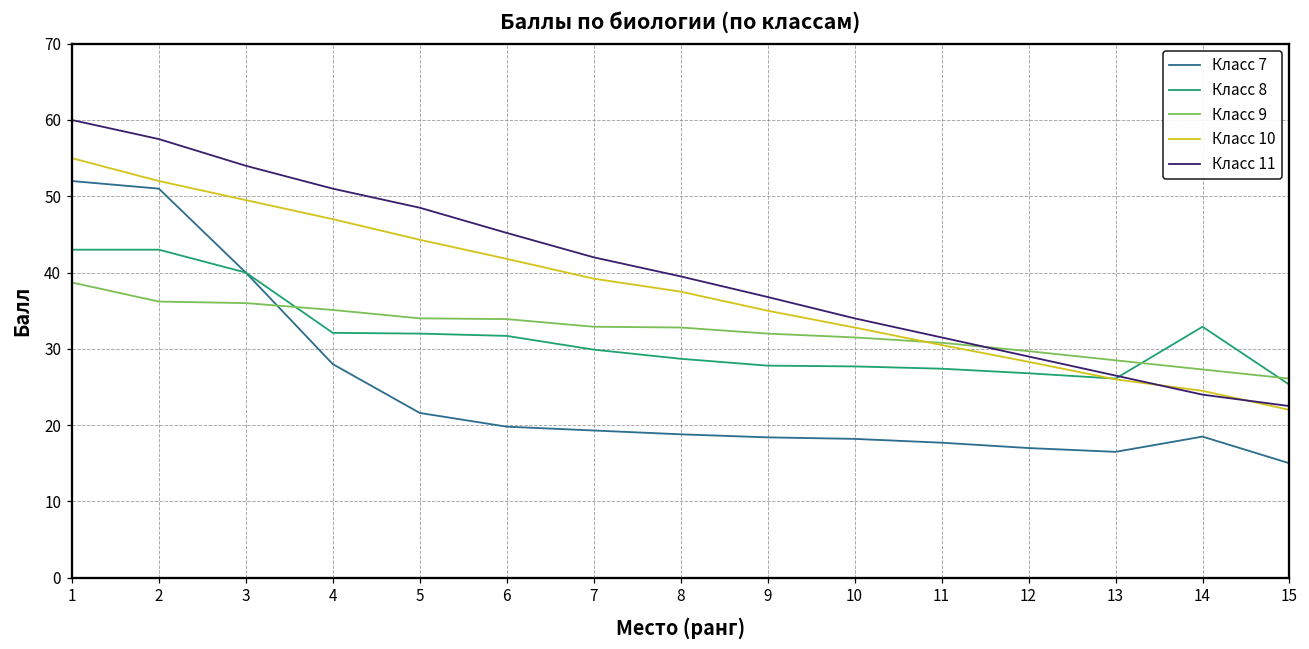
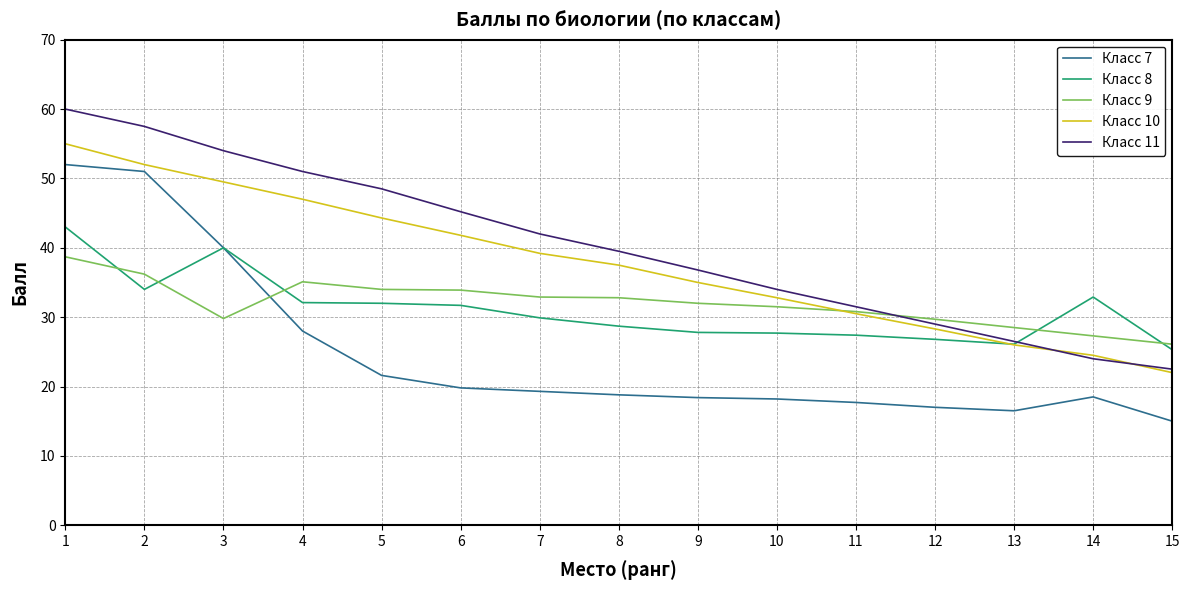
  {
    "Класс 7": {
      "1": 52,
      "2": 51,
      "4": 28,
      "5": 22,
      "6": 20,
      "7": 19,
      "8": 19,
      "9": 18,
      "10": 18,
      "11": 18,
      "12": 17,
      "13": 17,
      "14": 19,
      "15": 15
    },
    "Класс 8": {
      "1": 43,
-     "2": 43,
+     "2": 34,
      "4": 32,
      "5": 32,
      "6": 32,
      "7": 30,
      "8": 29,
      "9": 28,
      "10": 28,
      "11": 27,
      "12": 27,
      "14": 33,
      "15": 25
    },
    "Класс 9": {
      "1": 39,
      "2": 36,
-     "3": 36,
+     "3": 30,
      "4": 35,
      "5": 34,
      "6": 34,
      "7": 33,
      "8": 33,
      "9": 32,
      "10": 32,
      "12": 30,
      "13": 29,
      "14": 27,
      "15": 26
    },
    "Класс 10": {
      "1": 55,
      "2": 52,
      "3": 50,
      "4": 47,
      "5": 44,
      "6": 42,
      "7": 39,
      "8": 38,
      "9": 35,
      "10": 33,
      "12": 28,
      "14": 25,
      "15": 22
    },
    "Класс 11": {
      "1": 60,
      "2": 58,
      "3": 54,
      "4": 51,
      "5": 49,
      "6": 45,
      "7": 42,
      "8": 40,
      "9": 37,
      "10": 34,
      "11": 32,
      "12": 29,
      "13": 27,
      "14": 24,
      "15": 23
    }
  }
